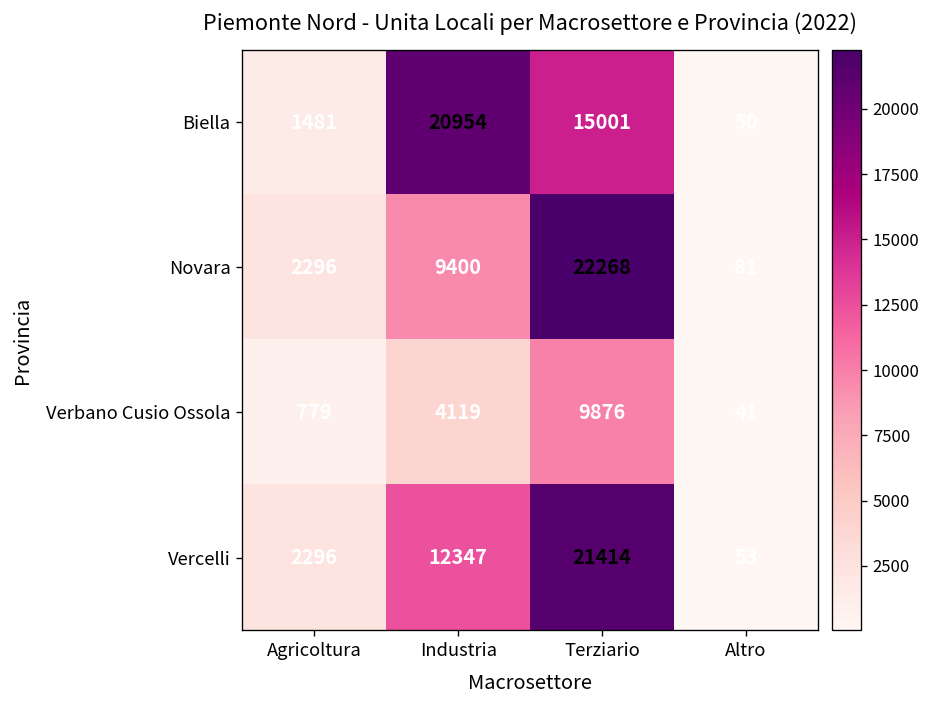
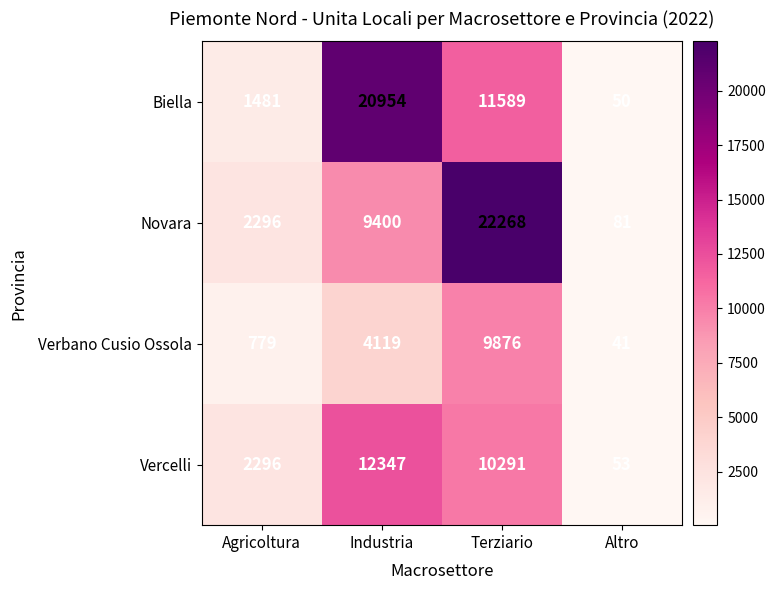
  {
    "Biella": {
      "Industria": 20954,
-     "Terziario": 15001
+     "Terziario": 11589
    },
    "Novara": {
      "Industria": 9400,
      "Terziario": 22268
    },
    "Verbano Cusio Ossola": {
      "Terziario": 9876
    },
    "Vercelli": {
      "Industria": 12347,
-     "Terziario": 21414
+     "Terziario": 10291
    }
  }
